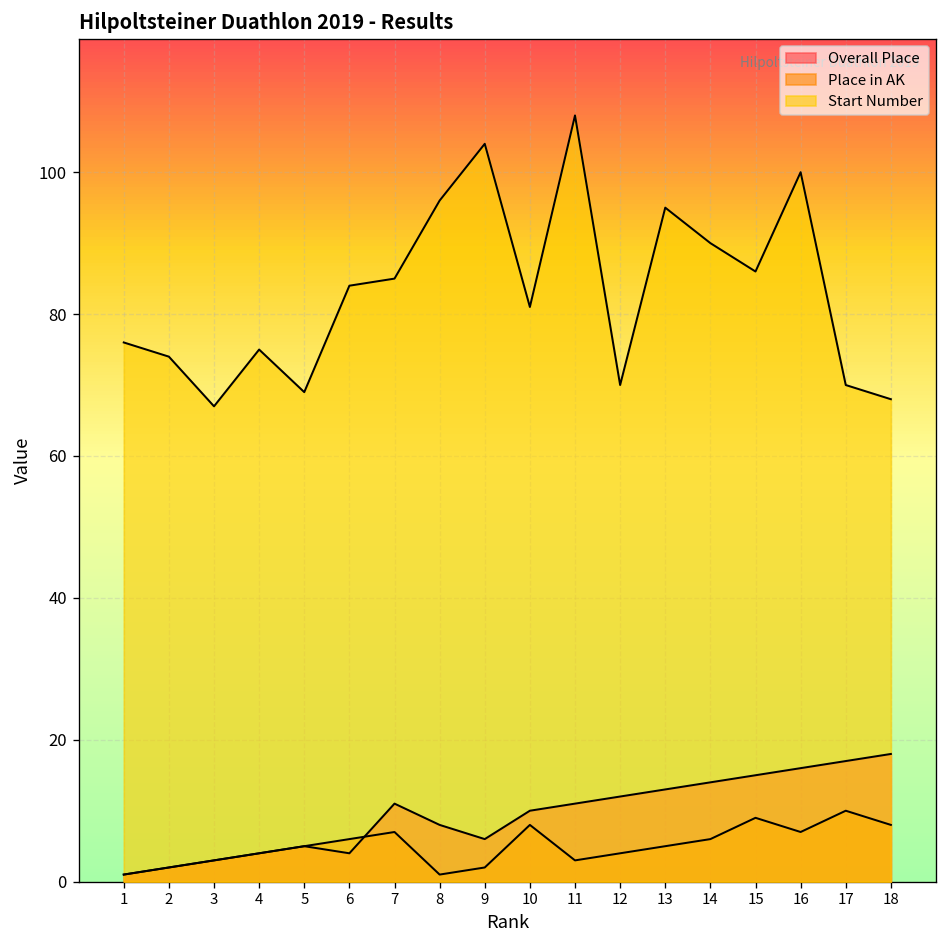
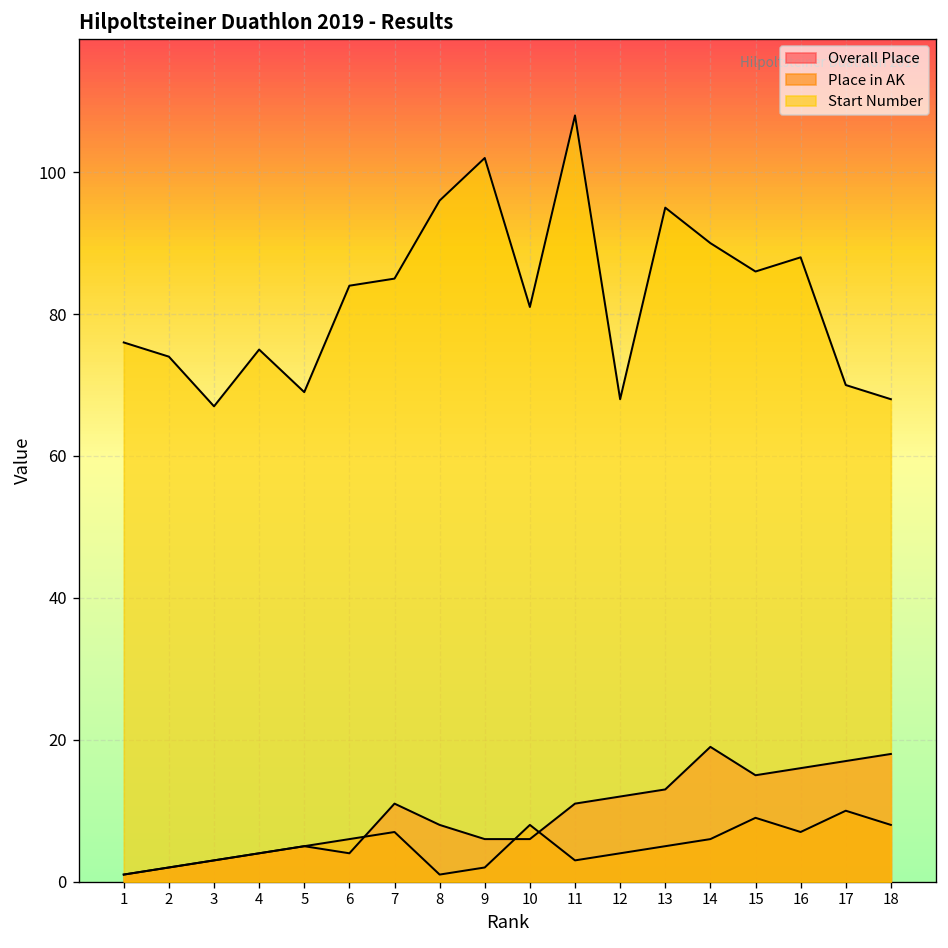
  {
    "Overall Place": {
      "6": 4,
      "7": 11,
      "8": 8,
      "9": 6,
-     "10": 10,
+     "10": 6,
      "11": 11,
      "12": 12,
      "13": 13,
-     "14": 14,
+     "14": 19,
      "15": 15,
      "16": 16,
      "17": 17,
      "18": 18
    },
    "Place in AK": {
      "6": 6,
      "7": 7,
      "8": 1,
      "9": 2,
      "10": 8,
      "11": 3,
      "12": 4,
      "13": 5,
      "14": 6,
      "15": 9,
      "16": 7,
      "17": 10,
      "18": 8
    },
    "Start Number": {
      "1": 76,
      "2": 74,
      "3": 67,
      "4": 75,
      "5": 69,
      "6": 84,
      "7": 85,
      "8": 96,
-     "9": 104,
+     "9": 102,
      "10": 81,
      "11": 108,
-     "12": 70,
+     "12": 68,
      "13": 95,
      "14": 90,
      "15": 86,
-     "16": 100,
+     "16": 88,
      "17": 70,
      "18": 68
    }
  }
